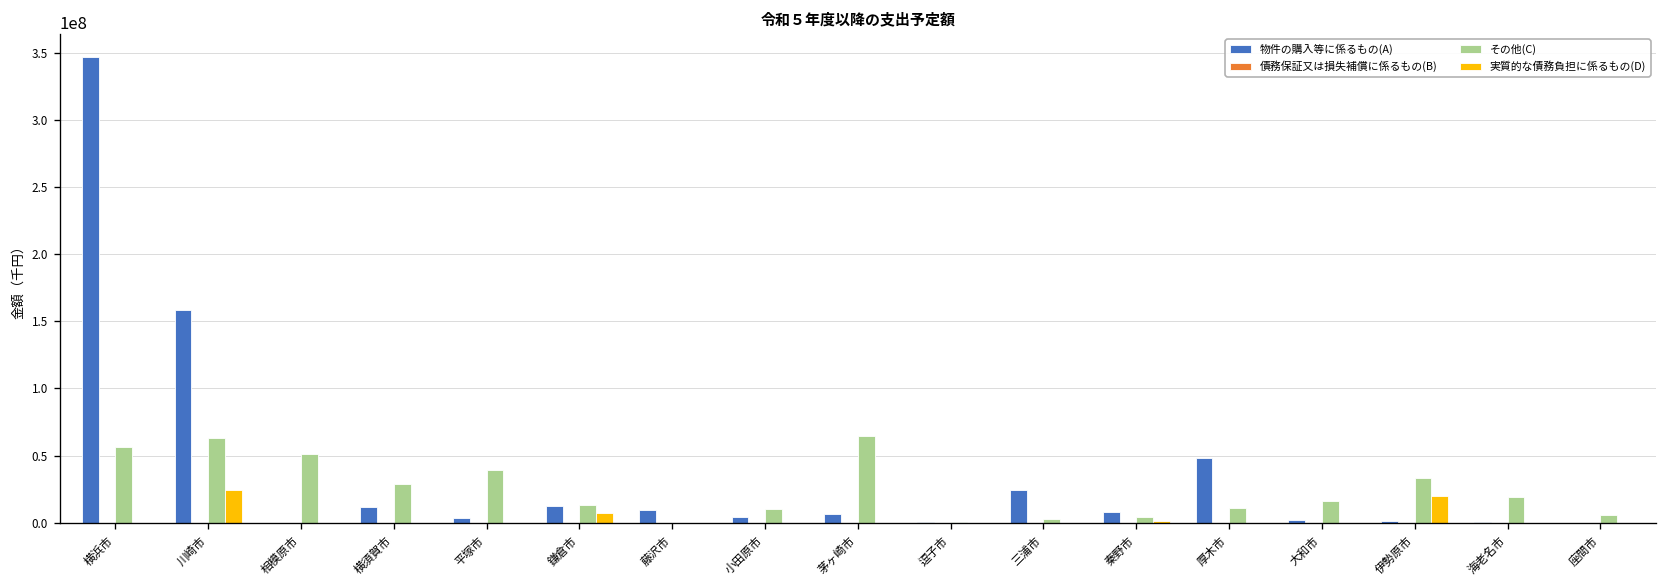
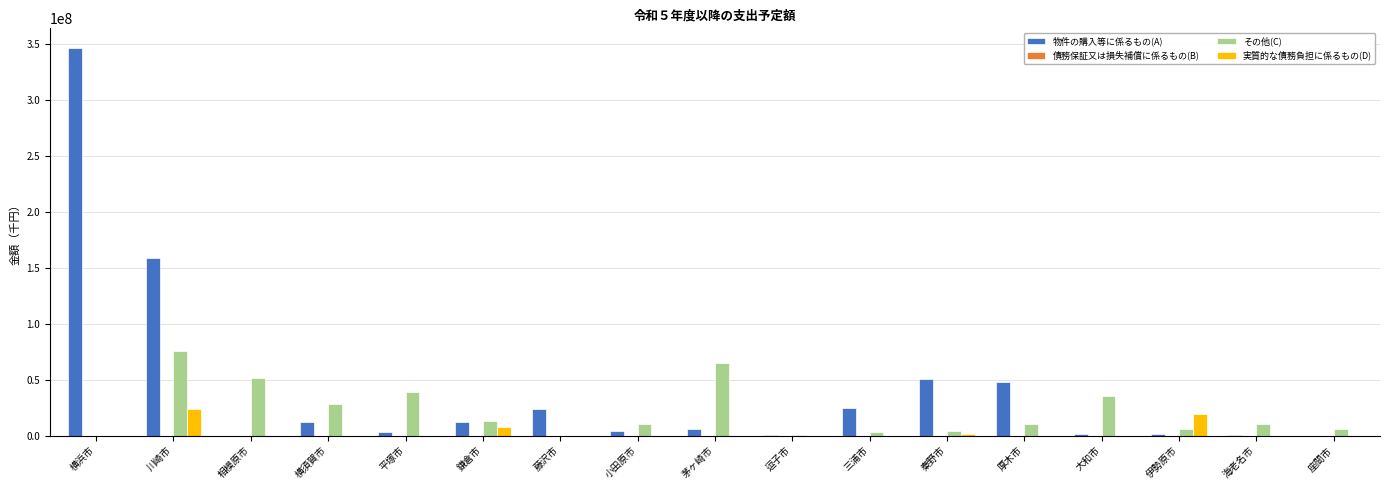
  {
    "物件の購入等に係るもの(A)": {
      "横浜市": 347000000,
      "川崎市": 158000000,
      "相模原市": 0,
      "横須賀市": 12000000,
      "平塚市": 4000000,
      "鎌倉市": 13000000,
-     "藤沢市": 9000000,
+     "藤沢市": 24000000,
      "小田原市": 4000000,
      "茅ヶ崎市": 6000000,
      "三浦市": 25000000,
-     "秦野市": 8000000,
+     "秦野市": 51000000,
      "厚木市": 48000000,
      "座間市": 0
    },
    "債務保証又は損失補償に係るもの(B)": {
      "横浜市": 0,
      "川崎市": 0,
      "相模原市": 0,
      "横須賀市": 0,
      "平塚市": 0,
      "鎌倉市": 0,
      "藤沢市": 0,
      "小田原市": 0,
      "茅ヶ崎市": 0,
      "逗子市": 0,
      "三浦市": 0,
      "秦野市": 0,
      "厚木市": 0,
      "大和市": 0,
      "伊勢原市": 0,
      "海老名市": 0,
      "座間市": 0
    },
    "その他(C)": {
-     "横浜市": 56000000,
-     "川崎市": 63000000,
+     "横浜市": 0,
+     "川崎市": 76000000,
      "相模原市": 51000000,
      "横須賀市": 29000000,
      "平塚市": 39000000,
      "鎌倉市": 13000000,
      "藤沢市": 0,
      "小田原市": 10000000,
      "茅ヶ崎市": 65000000,
      "三浦市": 3000000,
      "秦野市": 5000000,
      "厚木市": 11000000,
-     "大和市": 16000000,
-     "伊勢原市": 33000000,
-     "海老名市": 19000000,
+     "大和市": 36000000,
+     "伊勢原市": 6000000,
+     "海老名市": 11000000,
      "座間市": 6000000
    },
    "実質的な債務負担に係るもの(D)": {
      "横浜市": 0,
      "川崎市": 24000000,
      "相模原市": 0,
      "横須賀市": 0,
      "平塚市": 0,
      "鎌倉市": 7000000,
      "藤沢市": 0,
      "小田原市": 0,
      "茅ヶ崎市": 0,
      "三浦市": 0,
      "厚木市": 0,
      "大和市": 0,
      "伊勢原市": 20000000,
      "海老名市": 0,
      "座間市": 0
    }
  }
